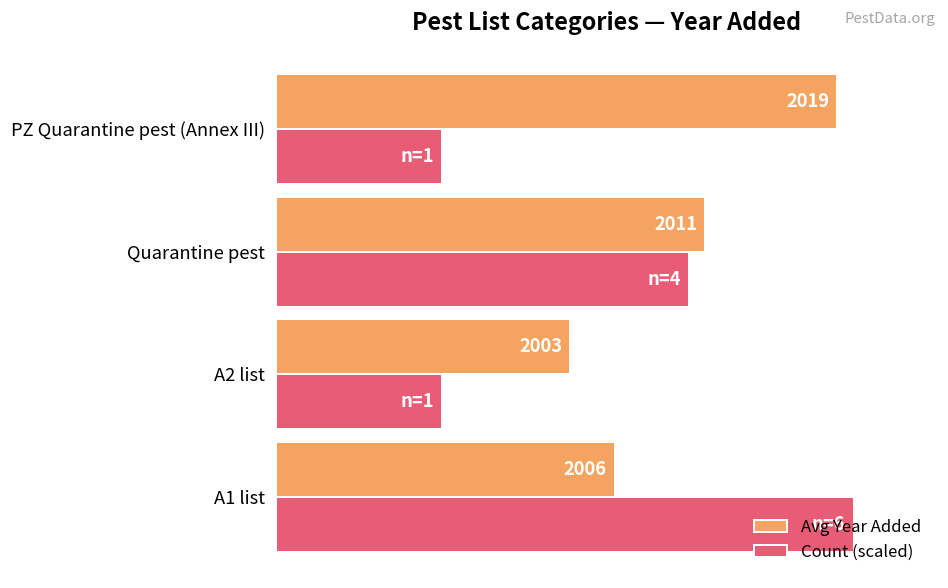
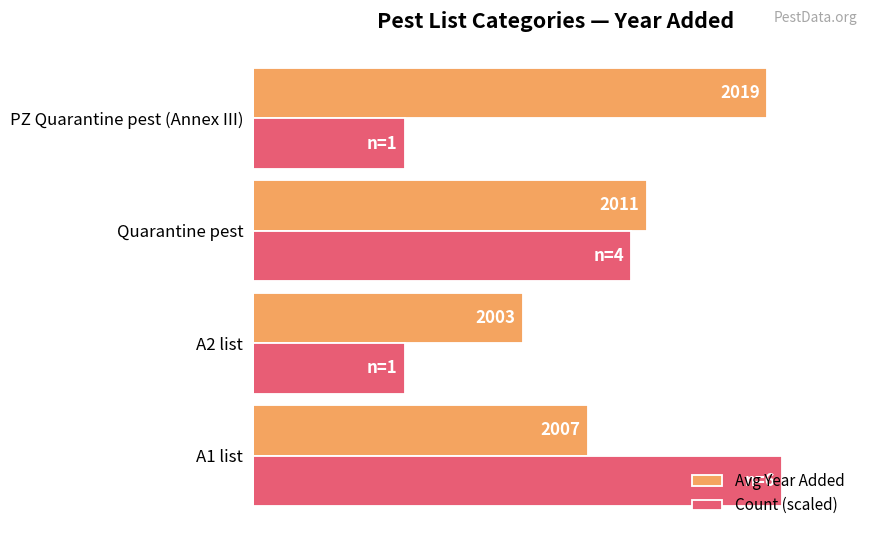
  {
    "Avg Year Added": {
      "PZ Quarantine pest (Annex III)": 2019,
      "Quarantine pest": 2011,
      "A2 list": 2003,
-     "A1 list": 2006
+     "A1 list": 2007
    }
  }
